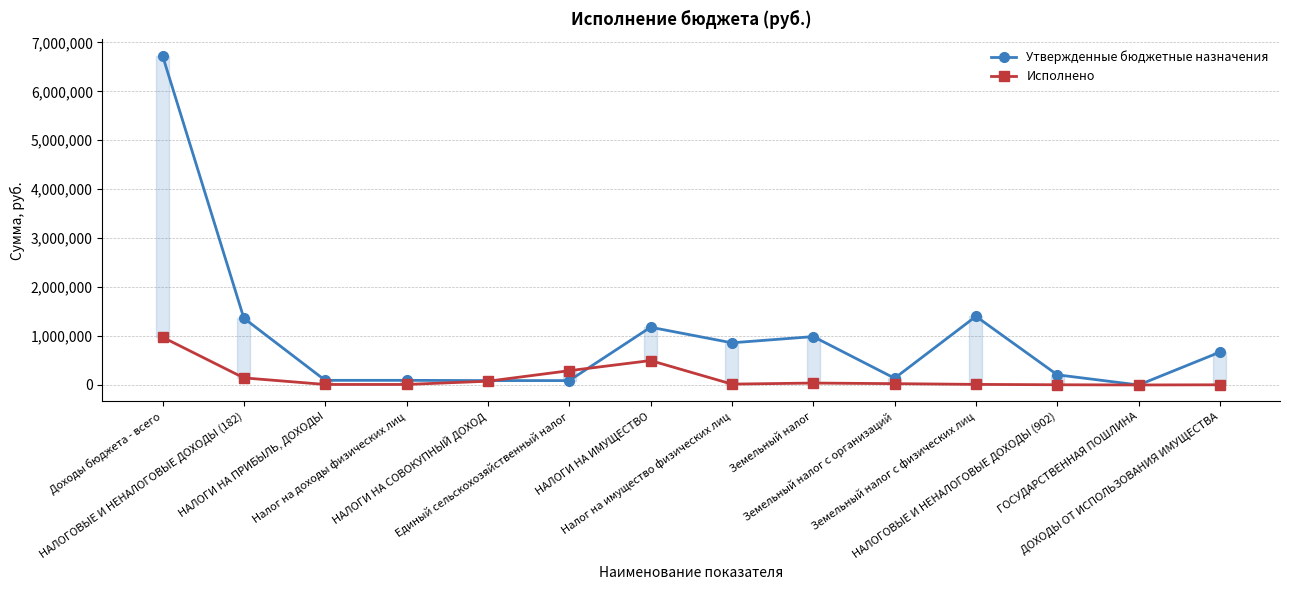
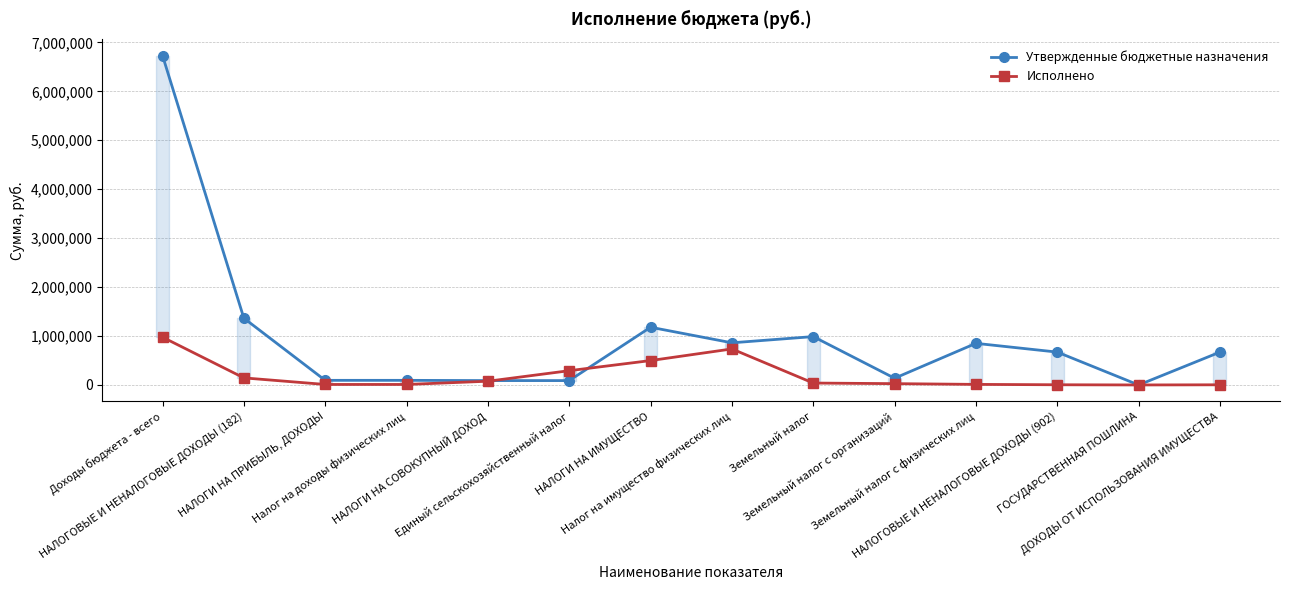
  {
    "Утвержденные бюджетные назначения": {
      "Доходы бюджета - всего": "6,700,000",
      "НАЛОГОВЫЕ И НЕНАЛОГОВЫЕ ДОХОДЫ (182)": "1,400,000",
      "НАЛОГИ НА ПРИБЫЛЬ, ДОХОДЫ": "100,000",
      "Налог на доходы физических лиц": "100,000",
      "Единый сельскохозяйственный налог": "100,000",
      "НАЛОГИ НА ИМУЩЕСТВО": "1,200,000",
      "Налог на имущество физических лиц": "900,000",
      "Земельный налог": "1,000,000",
      "Земельный налог с организаций": "100,000",
-     "Земельный налог с физических лиц": "1,400,000",
-     "НАЛОГОВЫЕ И НЕНАЛОГОВЫЕ ДОХОДЫ (902)": "200,000",
+     "Земельный налог с физических лиц": "900,000",
+     "НАЛОГОВЫЕ И НЕНАЛОГОВЫЕ ДОХОДЫ (902)": "700,000",
      "ДОХОДЫ ОТ ИСПОЛЬЗОВАНИЯ ИМУЩЕСТВА": "700,000"
    },
    "Исполнено": {
      "Доходы бюджета - всего": "1,000,000",
      "НАЛОГОВЫЕ И НЕНАЛОГОВЫЕ ДОХОДЫ (182)": "100,000",
      "НАЛОГИ НА ПРИБЫЛЬ, ДОХОДЫ": "0",
      "Налог на доходы физических лиц": "0",
      "Единый сельскохозяйственный налог": "300,000",
      "НАЛОГИ НА ИМУЩЕСТВО": "500,000",
-     "Налог на имущество физических лиц": "0",
+     "Налог на имущество физических лиц": "700,000",
      "Земельный налог": "0",
      "Земельный налог с организаций": "0",
      "Земельный налог с физических лиц": "0",
      "НАЛОГОВЫЕ И НЕНАЛОГОВЫЕ ДОХОДЫ (902)": "0",
      "ДОХОДЫ ОТ ИСПОЛЬЗОВАНИЯ ИМУЩЕСТВА": "0"
    }
  }
